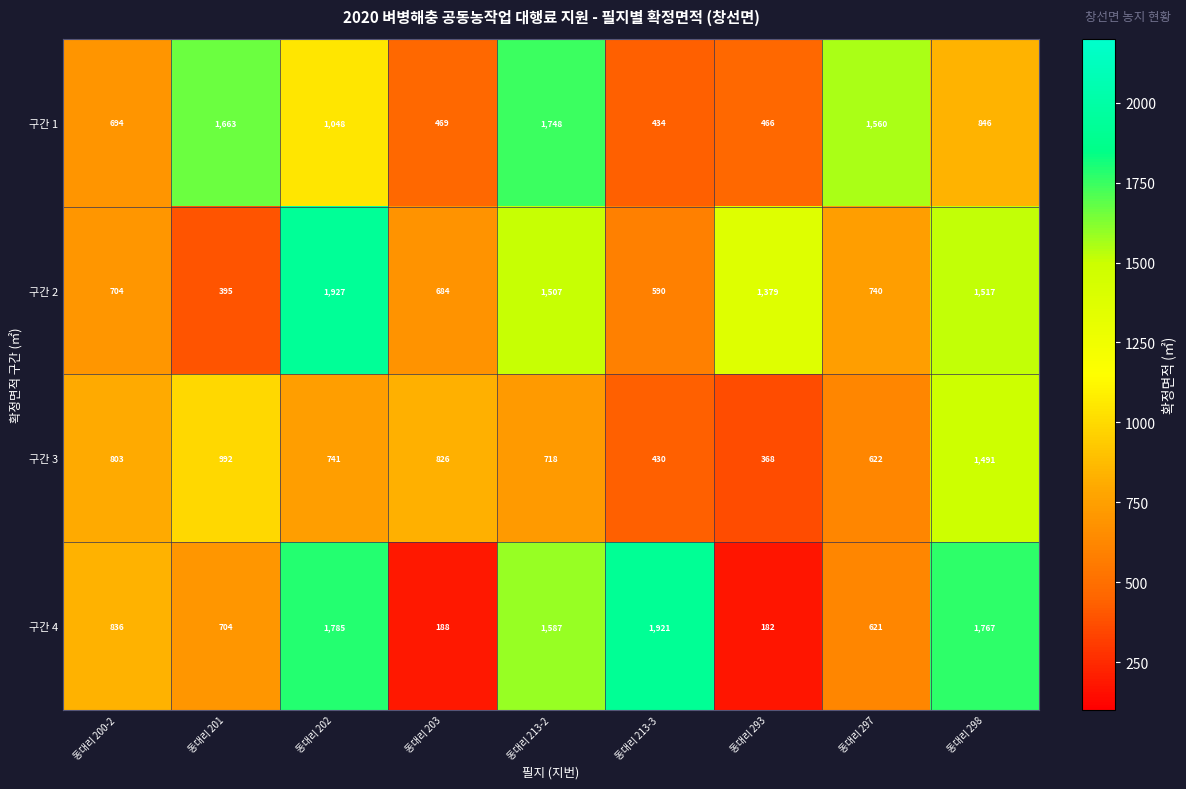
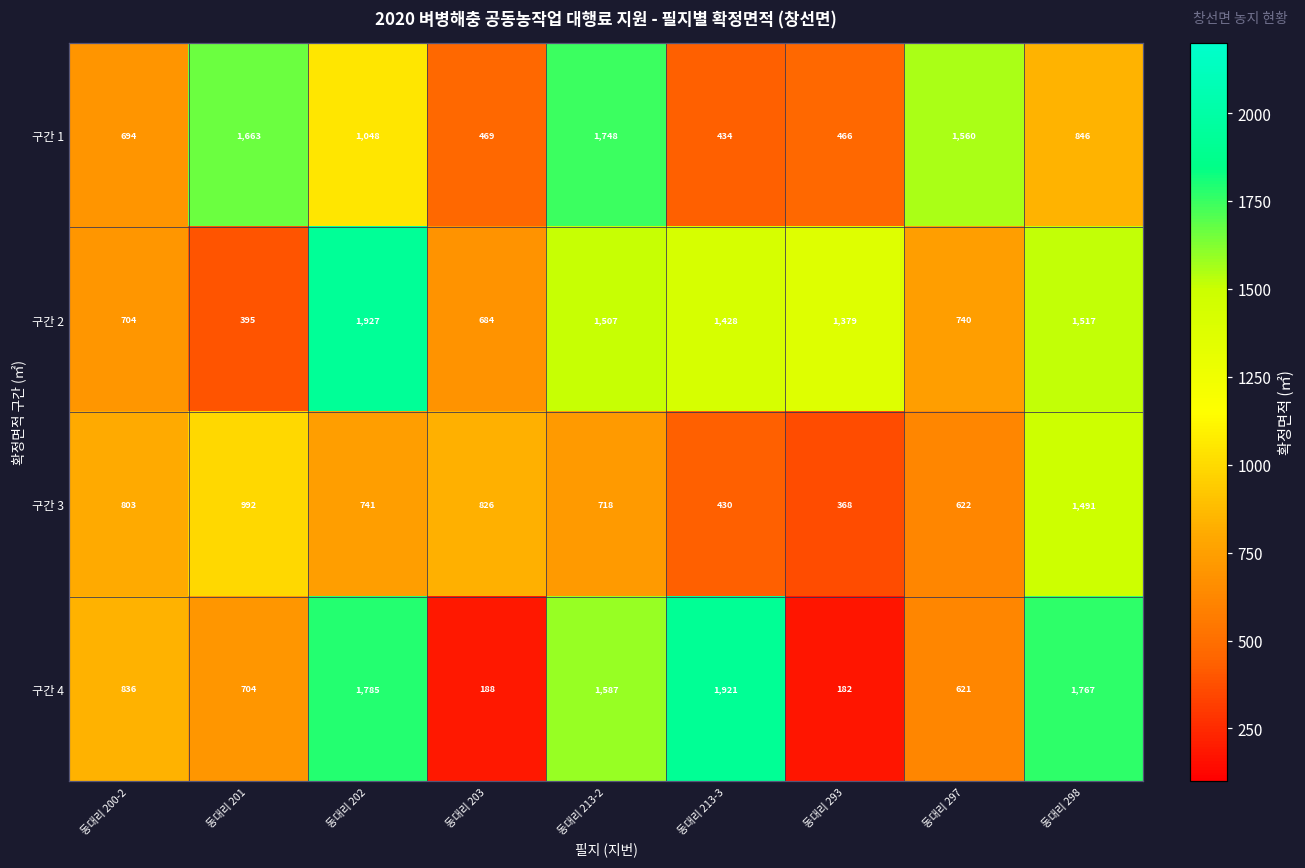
  {
    "구간 1": {
      "동대리 200-2": "694",
      "동대리 201": "1,663",
      "동대리 202": "1,048",
      "동대리 203": "469",
      "동대리 213-2": "1,748",
      "동대리 213-3": "434",
      "동대리 293": "466",
      "동대리 297": "1,560",
      "동대리 298": "846"
    },
    "구간 2": {
      "동대리 200-2": "704",
      "동대리 201": "395",
      "동대리 202": "1,927",
      "동대리 203": "684",
      "동대리 213-2": "1,507",
-     "동대리 213-3": "590",
+     "동대리 213-3": "1,428",
      "동대리 293": "1,379",
      "동대리 297": "740",
      "동대리 298": "1,517"
    },
    "구간 3": {
      "동대리 200-2": "803",
      "동대리 201": "992",
      "동대리 202": "741",
      "동대리 203": "826",
      "동대리 213-2": "718",
      "동대리 213-3": "430",
      "동대리 293": "368",
      "동대리 297": "622",
      "동대리 298": "1,491"
    },
    "구간 4": {
      "동대리 200-2": "836",
      "동대리 201": "704",
      "동대리 202": "1,785",
      "동대리 203": "188",
      "동대리 213-2": "1,587",
      "동대리 213-3": "1,921",
      "동대리 293": "182",
      "동대리 297": "621",
      "동대리 298": "1,767"
    }
  }
